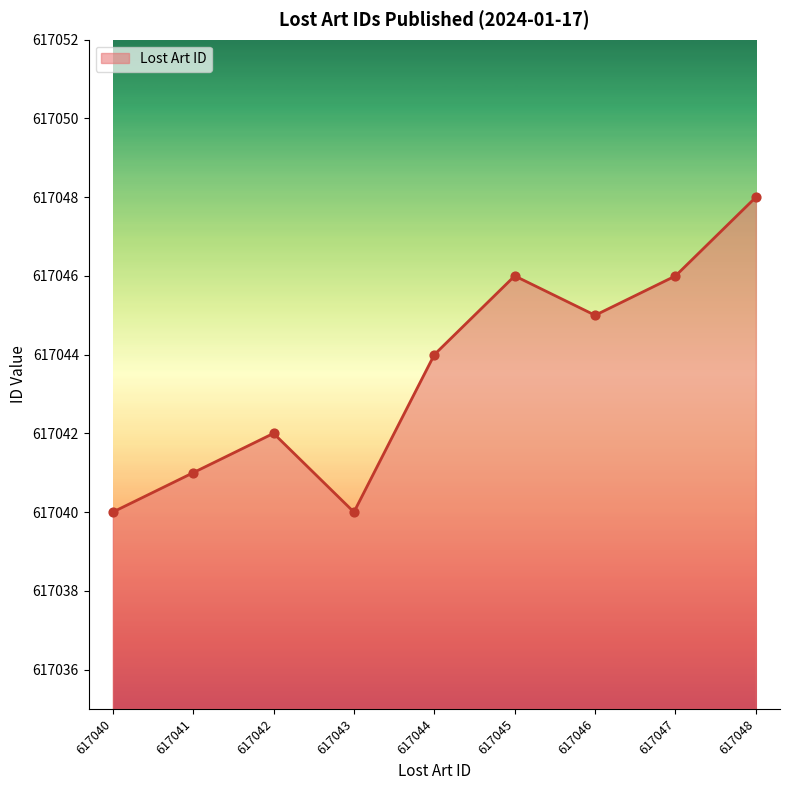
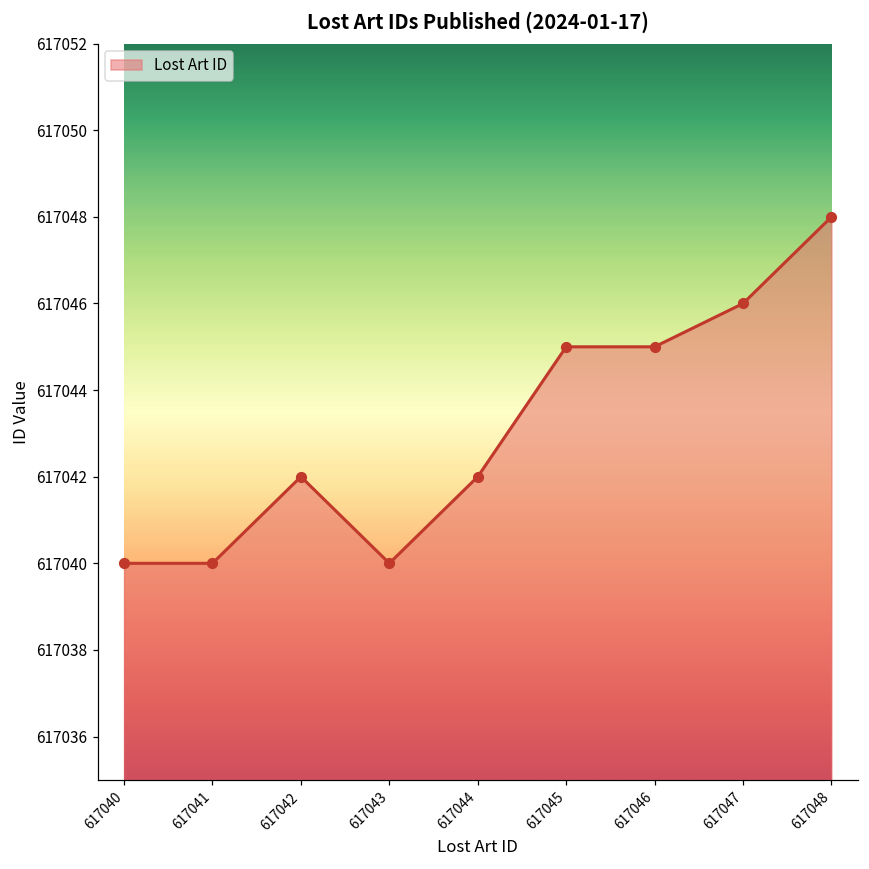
  {
    "617040": 617040,
-   "617041": 617041,
+   "617041": 617040,
    "617042": 617042,
    "617043": 617040,
-   "617044": 617044,
-   "617045": 617046,
+   "617044": 617042,
+   "617045": 617045,
    "617046": 617045,
    "617047": 617046,
    "617048": 617048
  }
